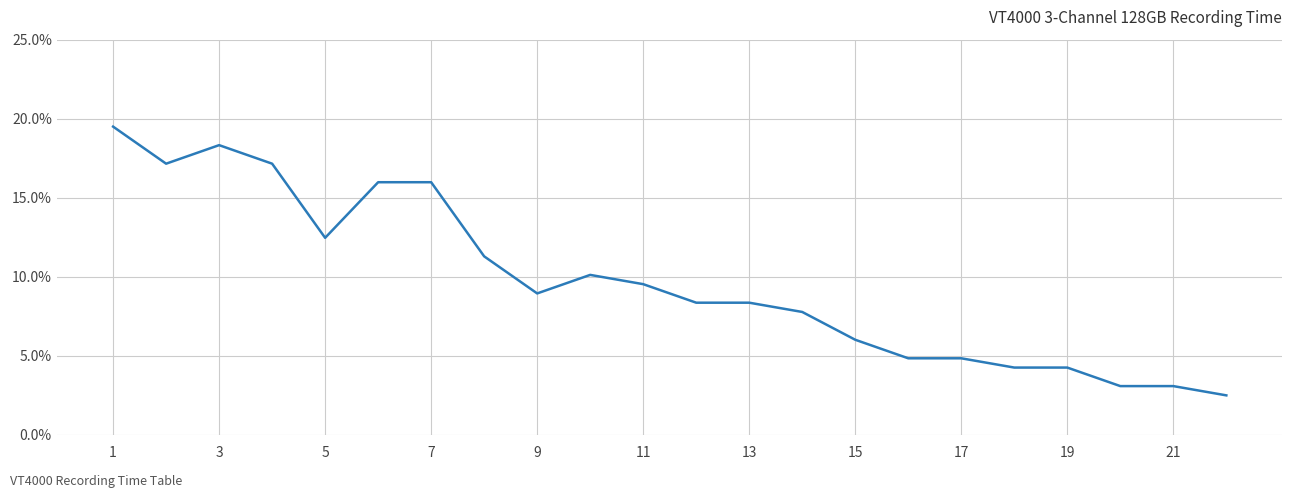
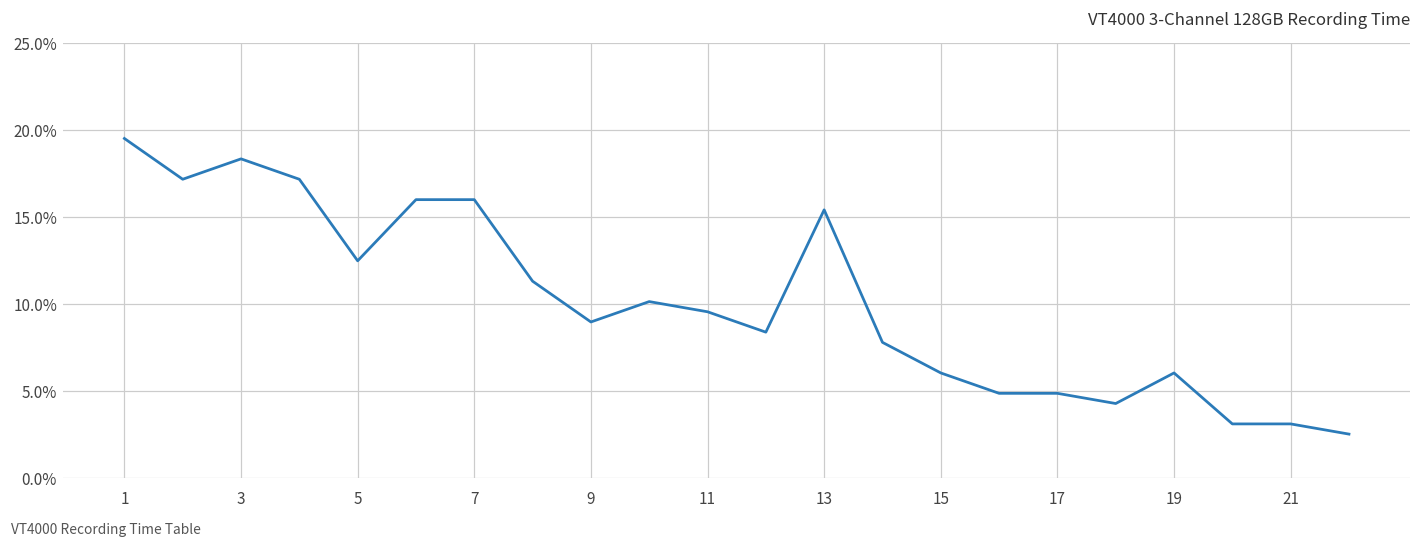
  {
    "1": "19.5%",
    "3": "18.3%",
    "5": "12.5%",
    "7": "16.0%",
    "9": "8.9%",
    "11": "9.5%",
-   "13": "8.4%",
+   "13": "15.4%",
    "15": "6.0%",
    "17": "4.8%",
-   "19": "4.3%",
+   "19": "6.0%",
    "21": "3.1%"
  }
